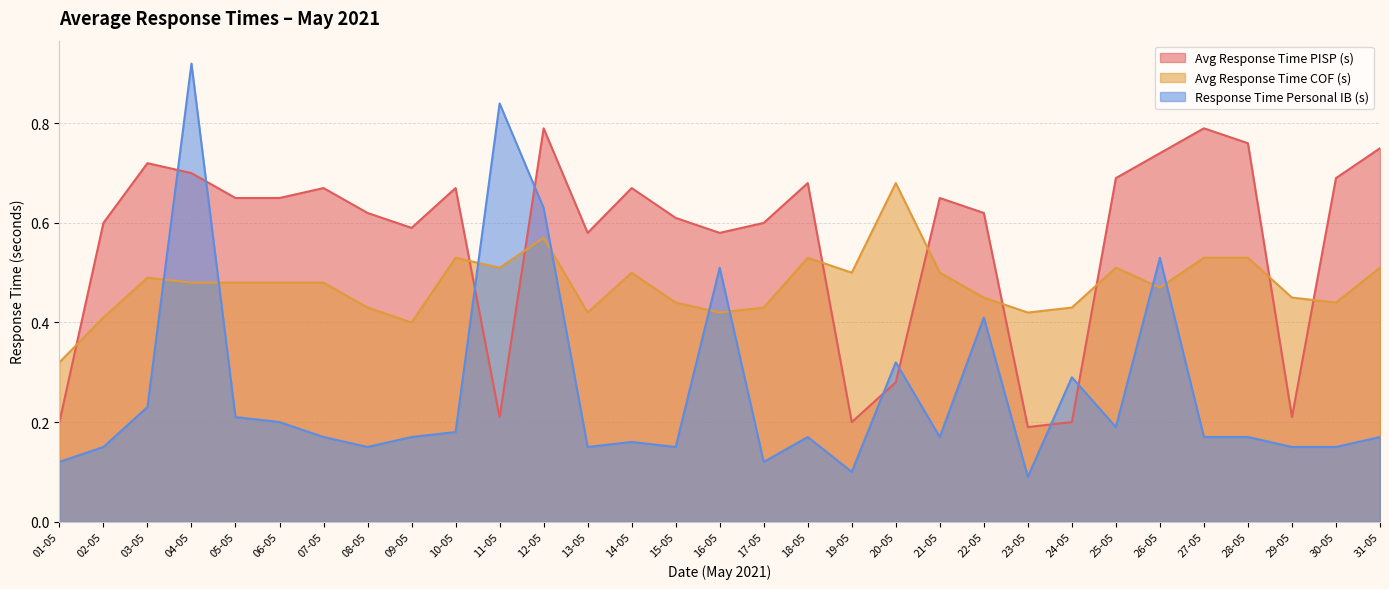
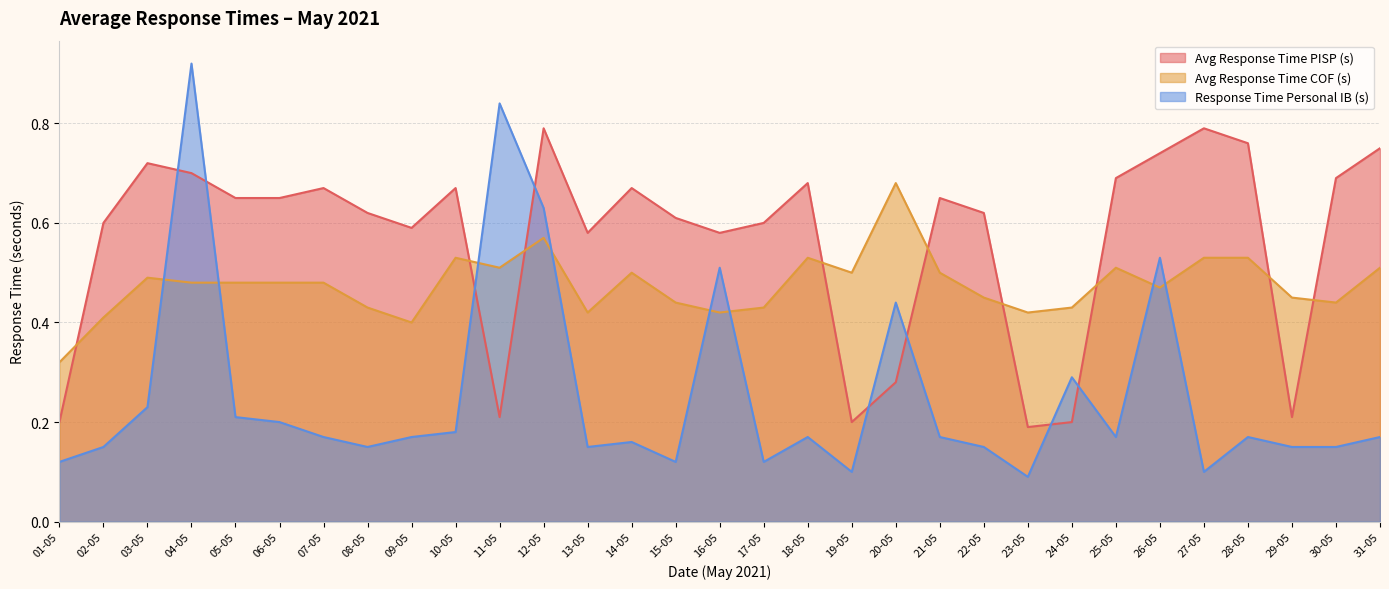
  {
    "Response Time Personal IB (s)": {
      "01-05": 0.12,
      "02-05": 0.15,
      "03-05": 0.23,
      "04-05": 0.92,
      "05-05": 0.21,
      "06-05": 0.20,
      "07-05": 0.17,
      "08-05": 0.15,
      "09-05": 0.17,
      "10-05": 0.18,
      "11-05": 0.84,
      "12-05": 0.63,
      "13-05": 0.15,
      "14-05": 0.16,
-     "15-05": 0.15,
+     "15-05": 0.12,
      "16-05": 0.51,
      "17-05": 0.12,
      "18-05": 0.17,
      "19-05": 0.10,
-     "20-05": 0.32,
+     "20-05": 0.44,
      "21-05": 0.17,
-     "22-05": 0.41,
+     "22-05": 0.15,
      "23-05": 0.09,
      "24-05": 0.29,
-     "25-05": 0.19,
+     "25-05": 0.17,
      "26-05": 0.53,
-     "27-05": 0.17,
+     "27-05": 0.10,
      "28-05": 0.17,
      "29-05": 0.15,
      "30-05": 0.15,
      "31-05": 0.17
    }
  }
